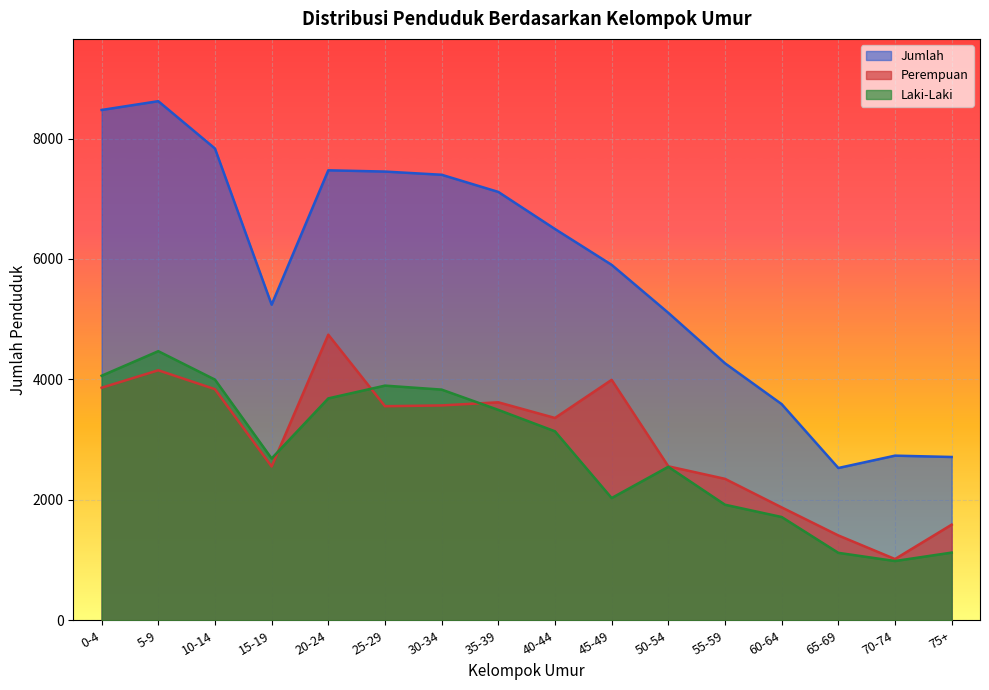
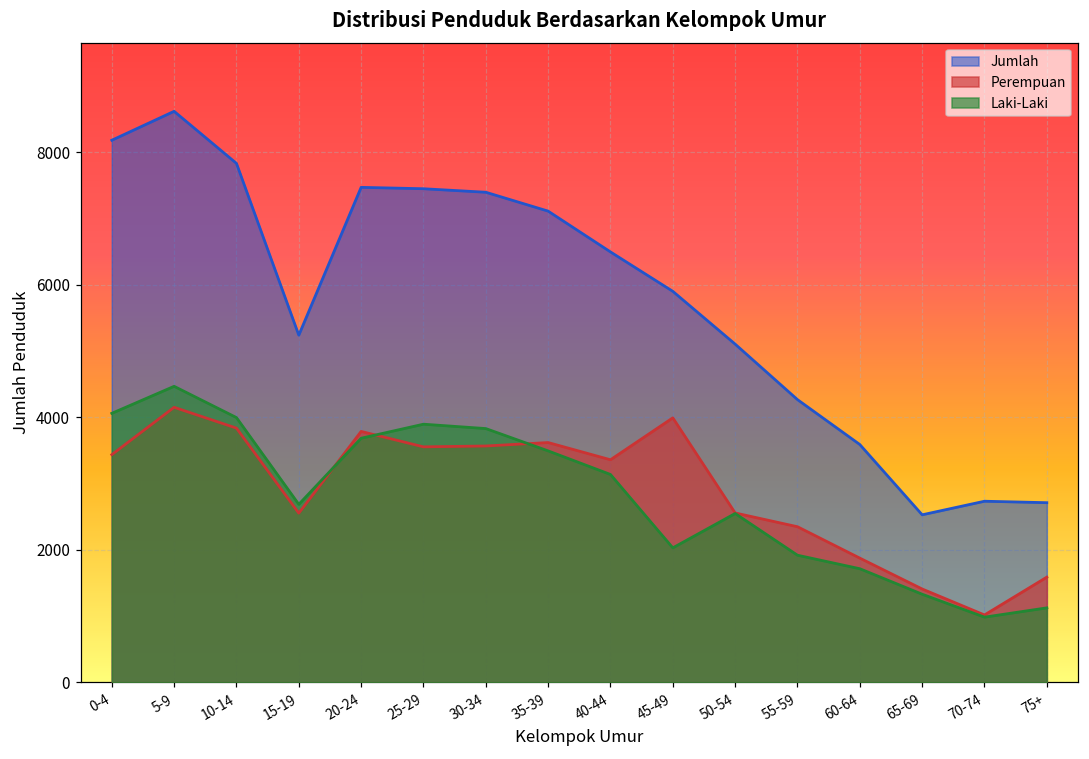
  {
    "Jumlah": {
-     "0-4": 8500,
+     "0-4": 8200,
      "5-9": 8600,
      "10-14": 7800,
      "15-19": 5200,
      "20-24": 7500,
      "25-29": 7500,
      "30-34": 7400,
      "35-39": 7100,
      "40-44": 6500,
      "45-49": 5900,
      "50-54": 5100,
      "55-59": 4300,
      "60-64": 3600,
      "65-69": 2500,
      "70-74": 2700,
      "75+": 2700
    },
    "Perempuan": {
-     "0-4": 3900,
+     "0-4": 3400,
      "5-9": 4200,
      "10-14": 3800,
      "15-19": 2600,
-     "20-24": 4700,
+     "20-24": 3800,
      "25-29": 3600,
      "30-34": 3600,
      "35-39": 3600,
      "40-44": 3400,
      "45-49": 4000,
      "55-59": 2300,
      "60-64": 1900,
      "65-69": 1400,
      "75+": 1600
    },
    "Laki-Laki": {
      "0-4": 4100,
      "5-9": 4500,
      "10-14": 4000,
      "15-19": 2700,
      "20-24": 3700,
      "25-29": 3900,
      "30-34": 3800,
      "35-39": 3500,
      "40-44": 3100,
      "45-49": 2000,
      "55-59": 1900,
      "60-64": 1700,
-     "65-69": 1100,
+     "65-69": 1300,
      "75+": 1100
    }
  }
